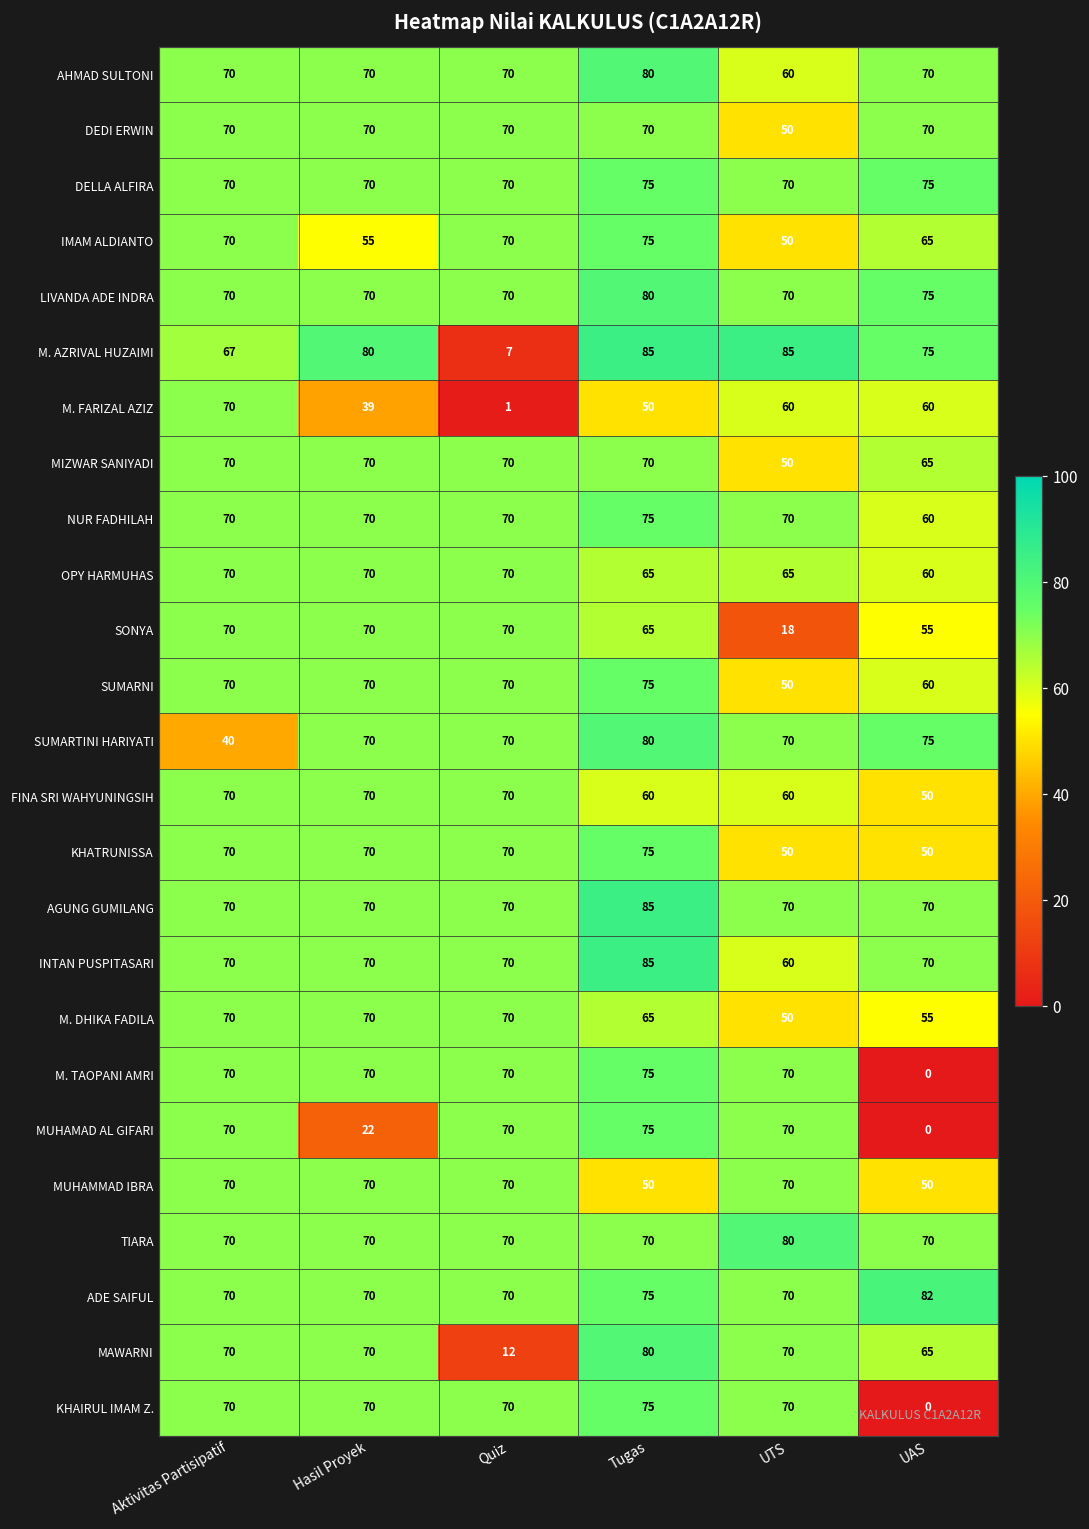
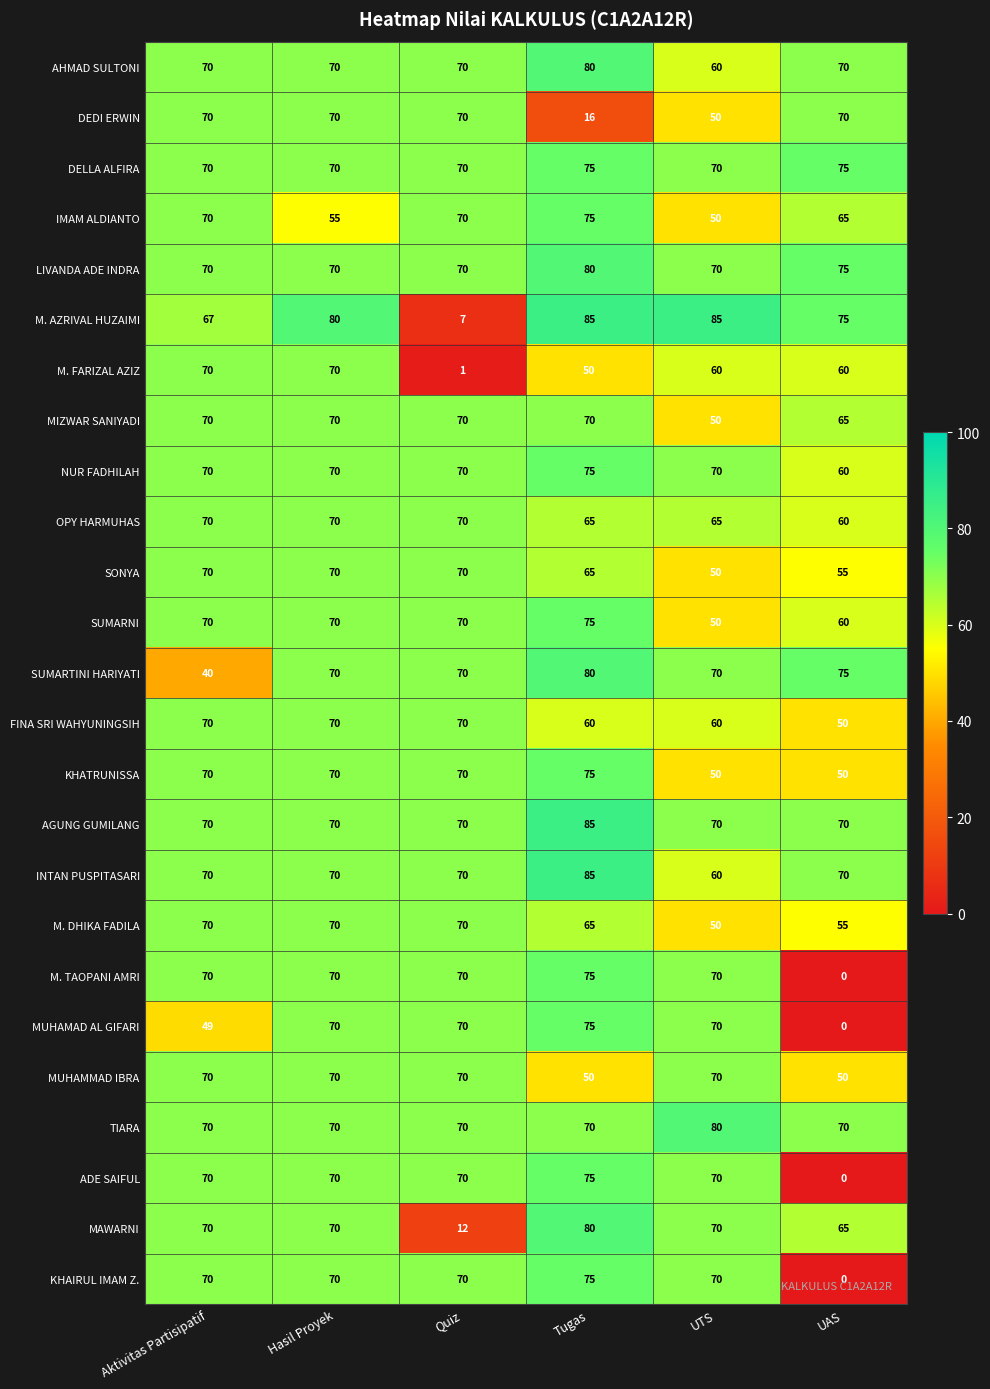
  {
    "AHMAD SULTONI": {
      "Aktivitas Partisipatif": 70,
      "Hasil Proyek": 70,
      "Quiz": 70,
      "Tugas": 80,
      "UTS": 60,
      "UAS": 70
    },
    "DEDI ERWIN": {
      "Aktivitas Partisipatif": 70,
      "Hasil Proyek": 70,
      "Quiz": 70,
-     "Tugas": 70,
+     "Tugas": 16,
      "UTS": 50,
      "UAS": 70
    },
    "DELLA ALFIRA": {
      "Aktivitas Partisipatif": 70,
      "Hasil Proyek": 70,
      "Quiz": 70,
      "Tugas": 75,
      "UTS": 70,
      "UAS": 75
    },
    "IMAM ALDIANTO": {
      "Aktivitas Partisipatif": 70,
      "Hasil Proyek": 55,
      "Quiz": 70,
      "Tugas": 75,
      "UTS": 50,
      "UAS": 65
    },
    "LIVANDA ADE INDRA": {
      "Aktivitas Partisipatif": 70,
      "Hasil Proyek": 70,
      "Quiz": 70,
      "Tugas": 80,
      "UTS": 70,
      "UAS": 75
    },
    "M. AZRIVAL HUZAIMI": {
      "Aktivitas Partisipatif": 67,
      "Hasil Proyek": 80,
      "Quiz": 7,
      "Tugas": 85,
      "UTS": 85,
      "UAS": 75
    },
    "M. FARIZAL AZIZ": {
      "Aktivitas Partisipatif": 70,
-     "Hasil Proyek": 39,
+     "Hasil Proyek": 70,
      "Quiz": 1,
      "Tugas": 50,
      "UTS": 60,
      "UAS": 60
    },
    "MIZWAR SANIYADI": {
      "Aktivitas Partisipatif": 70,
      "Hasil Proyek": 70,
      "Quiz": 70,
      "Tugas": 70,
      "UTS": 50,
      "UAS": 65
    },
    "NUR FADHILAH": {
      "Aktivitas Partisipatif": 70,
      "Hasil Proyek": 70,
      "Quiz": 70,
      "Tugas": 75,
      "UTS": 70,
      "UAS": 60
    },
    "OPY HARMUHAS": {
      "Aktivitas Partisipatif": 70,
      "Hasil Proyek": 70,
      "Quiz": 70,
      "Tugas": 65,
      "UTS": 65,
      "UAS": 60
    },
    "SONYA": {
      "Aktivitas Partisipatif": 70,
      "Hasil Proyek": 70,
      "Quiz": 70,
      "Tugas": 65,
-     "UTS": 18,
+     "UTS": 50,
      "UAS": 55
    },
    "SUMARNI": {
      "Aktivitas Partisipatif": 70,
      "Hasil Proyek": 70,
      "Quiz": 70,
      "Tugas": 75,
      "UTS": 50,
      "UAS": 60
    },
    "SUMARTINI HARIYATI": {
      "Aktivitas Partisipatif": 40,
      "Hasil Proyek": 70,
      "Quiz": 70,
      "Tugas": 80,
      "UTS": 70,
      "UAS": 75
    },
    "FINA SRI WAHYUNINGSIH": {
      "Aktivitas Partisipatif": 70,
      "Hasil Proyek": 70,
      "Quiz": 70,
      "Tugas": 60,
      "UTS": 60,
      "UAS": 50
    },
    "KHATRUNISSA": {
      "Aktivitas Partisipatif": 70,
      "Hasil Proyek": 70,
      "Quiz": 70,
      "Tugas": 75,
      "UTS": 50,
      "UAS": 50
    },
    "AGUNG GUMILANG": {
      "Aktivitas Partisipatif": 70,
      "Hasil Proyek": 70,
      "Quiz": 70,
      "Tugas": 85,
      "UTS": 70,
      "UAS": 70
    },
    "INTAN PUSPITASARI": {
      "Aktivitas Partisipatif": 70,
      "Hasil Proyek": 70,
      "Quiz": 70,
      "Tugas": 85,
      "UTS": 60,
      "UAS": 70
    },
    "M. DHIKA FADILA": {
      "Aktivitas Partisipatif": 70,
      "Hasil Proyek": 70,
      "Quiz": 70,
      "Tugas": 65,
      "UTS": 50,
      "UAS": 55
    },
    "M. TAOPANI AMRI": {
      "Aktivitas Partisipatif": 70,
      "Hasil Proyek": 70,
      "Quiz": 70,
      "Tugas": 75,
      "UTS": 70,
      "UAS": 0
    },
    "MUHAMAD AL GIFARI": {
-     "Aktivitas Partisipatif": 70,
-     "Hasil Proyek": 22,
+     "Aktivitas Partisipatif": 49,
+     "Hasil Proyek": 70,
      "Quiz": 70,
      "Tugas": 75,
      "UTS": 70,
      "UAS": 0
    },
    "MUHAMMAD IBRA": {
      "Aktivitas Partisipatif": 70,
      "Hasil Proyek": 70,
      "Quiz": 70,
      "Tugas": 50,
      "UTS": 70,
      "UAS": 50
    },
    "TIARA": {
      "Aktivitas Partisipatif": 70,
      "Hasil Proyek": 70,
      "Quiz": 70,
      "Tugas": 70,
      "UTS": 80,
      "UAS": 70
    },
    "ADE SAIFUL": {
      "Aktivitas Partisipatif": 70,
      "Hasil Proyek": 70,
      "Quiz": 70,
      "Tugas": 75,
      "UTS": 70,
-     "UAS": 82
+     "UAS": 0
    },
    "MAWARNI": {
      "Aktivitas Partisipatif": 70,
      "Hasil Proyek": 70,
      "Quiz": 12,
      "Tugas": 80,
      "UTS": 70,
      "UAS": 65
    },
    "KHAIRUL IMAM Z.": {
      "Aktivitas Partisipatif": 70,
      "Hasil Proyek": 70,
      "Quiz": 70,
      "Tugas": 75,
      "UTS": 70
    }
  }
